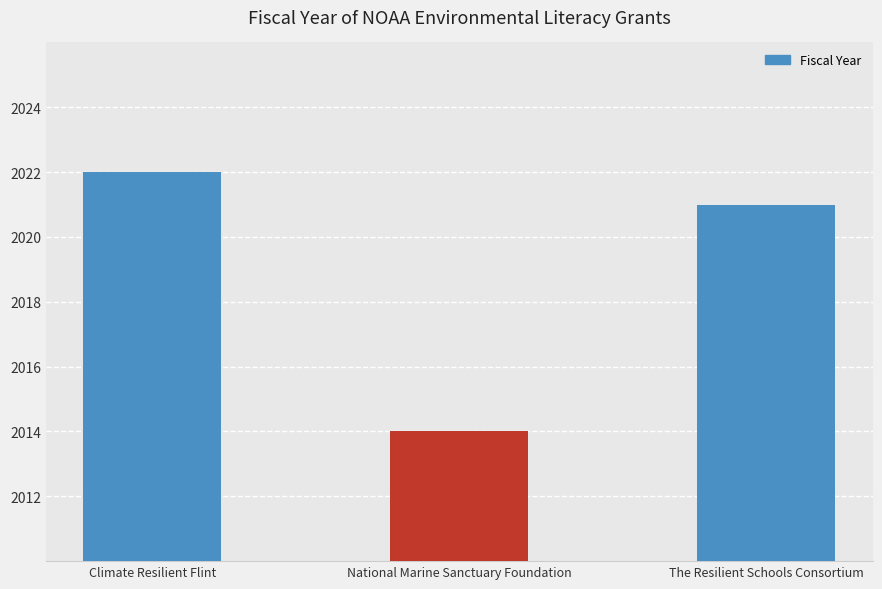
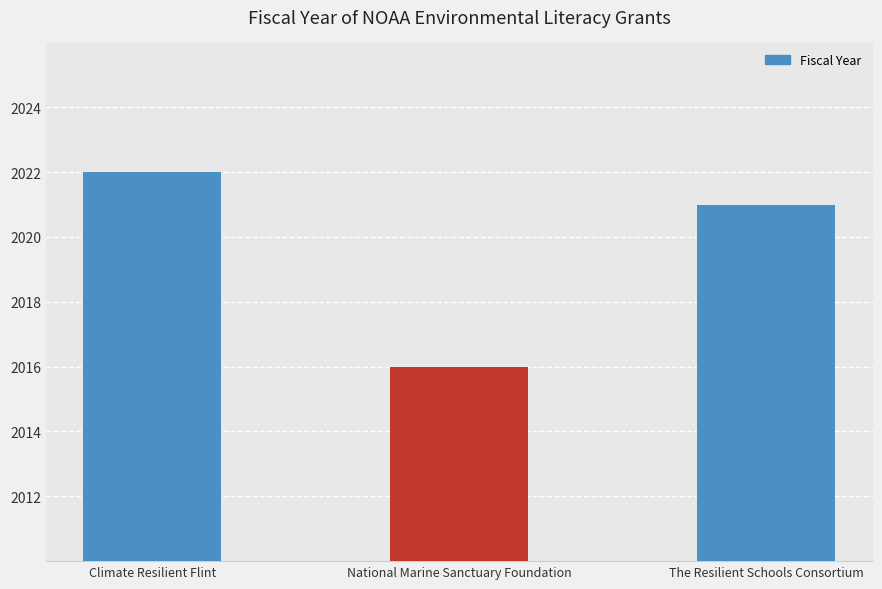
  {
    "Climate Resilient Flint": 2022,
-   "National Marine Sanctuary Foundation": 2014,
+   "National Marine Sanctuary Foundation": 2016,
    "The Resilient Schools Consortium": 2021
  }
